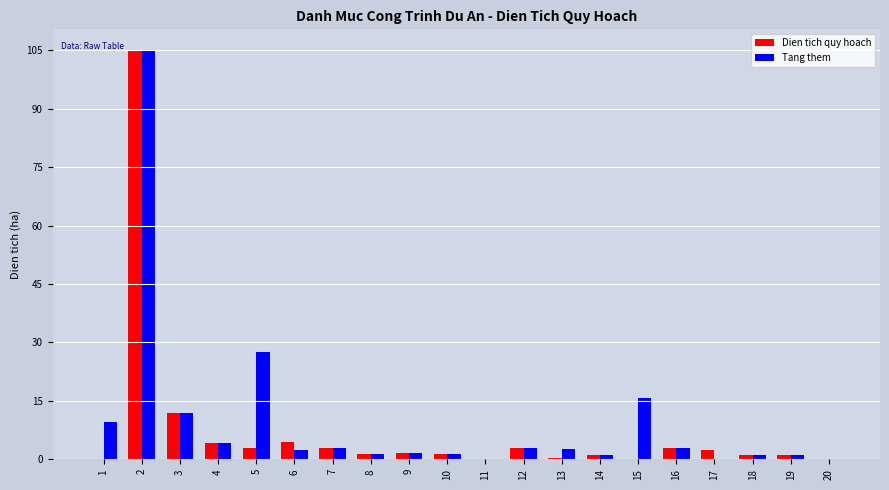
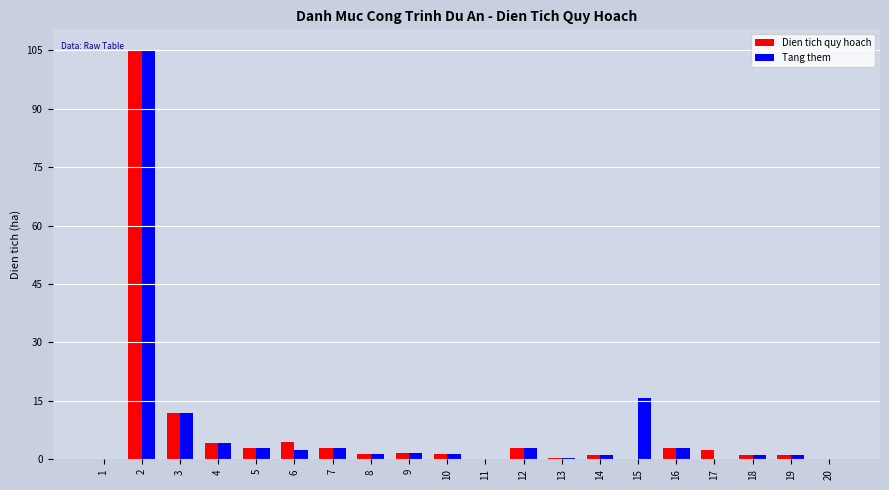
  {
    "Dien tich quy hoach": {
      "2": 105,
      "3": 12,
      "4": 4,
      "5": 3,
      "6": 5,
      "7": 3,
      "8": 1,
      "9": 2,
      "10": 1,
      "12": 3,
      "14": 1,
      "16": 3,
      "17": 3,
      "18": 1,
      "19": 1
    },
    "Tang them": {
-     "1": 10,
+     "1": 0,
      "2": 105,
      "3": 12,
      "4": 4,
-     "5": 28,
+     "5": 3,
      "6": 2,
      "7": 3,
      "8": 1,
      "9": 2,
      "10": 1,
      "12": 3,
-     "13": 3,
+     "13": 0,
      "14": 1,
      "15": 16,
      "16": 3,
      "18": 1,
      "19": 1
    }
  }
